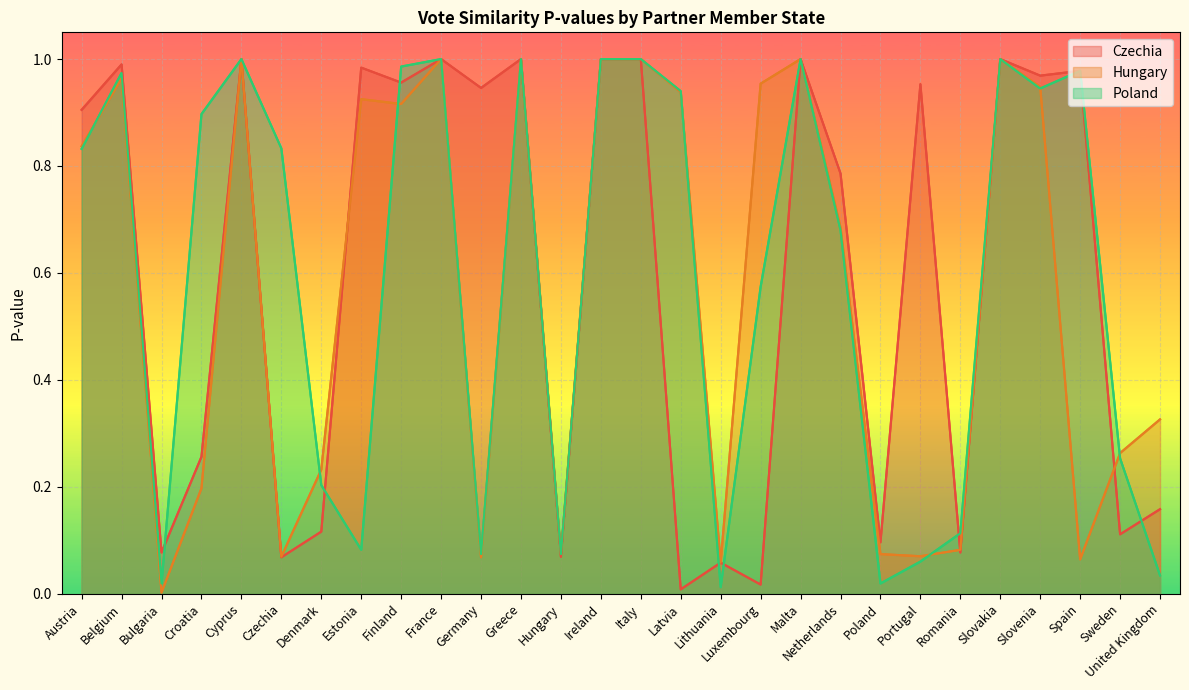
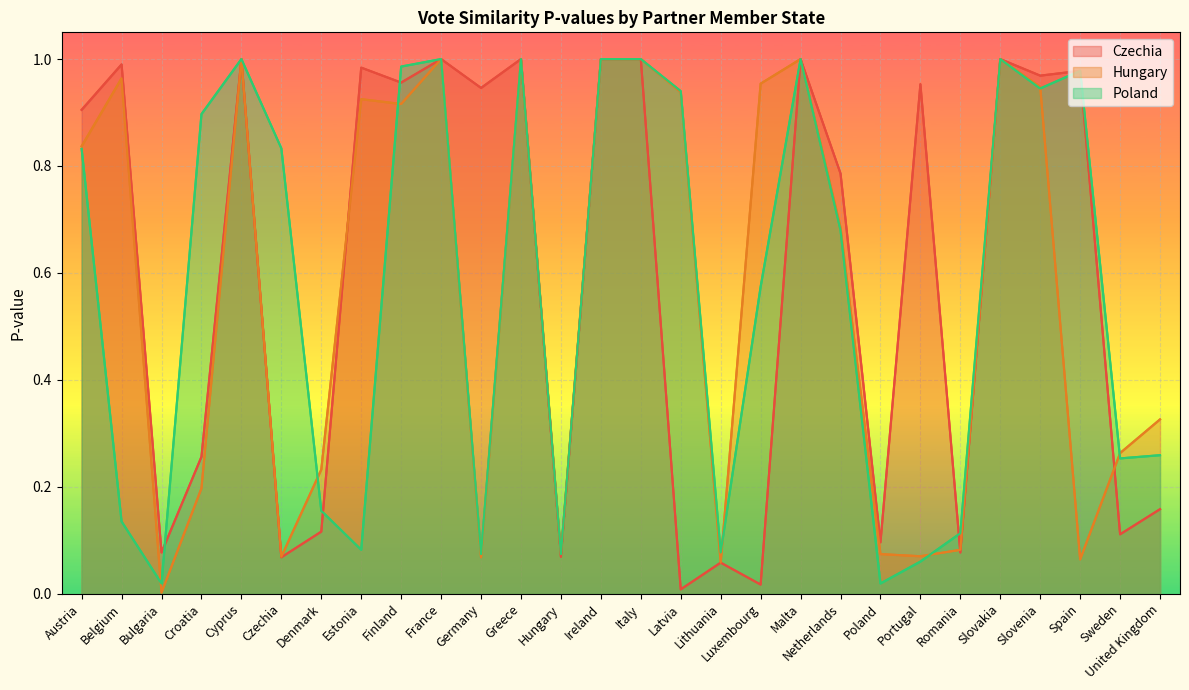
  {
    "Poland": {
      "Austria": 0.83,
-     "Belgium": 0.97,
+     "Belgium": 0.14,
      "Bulgaria": 0.02,
      "Croatia": 0.90,
      "Czechia": 0.83,
-     "Denmark": 0.20,
+     "Denmark": 0.16,
      "Estonia": 0.08,
      "Finland": 0.99,
      "Germany": 0.07,
-     "Lithuania": 0.01,
+     "Lithuania": 0.08,
      "Luxembourg": 0.57,
      "Netherlands": 0.68,
      "Poland": 0.02,
      "Portugal": 0.06,
      "Romania": 0.11,
      "Sweden": 0.25,
-     "United Kingdom": 0.03
+     "United Kingdom": 0.26
    }
  }
